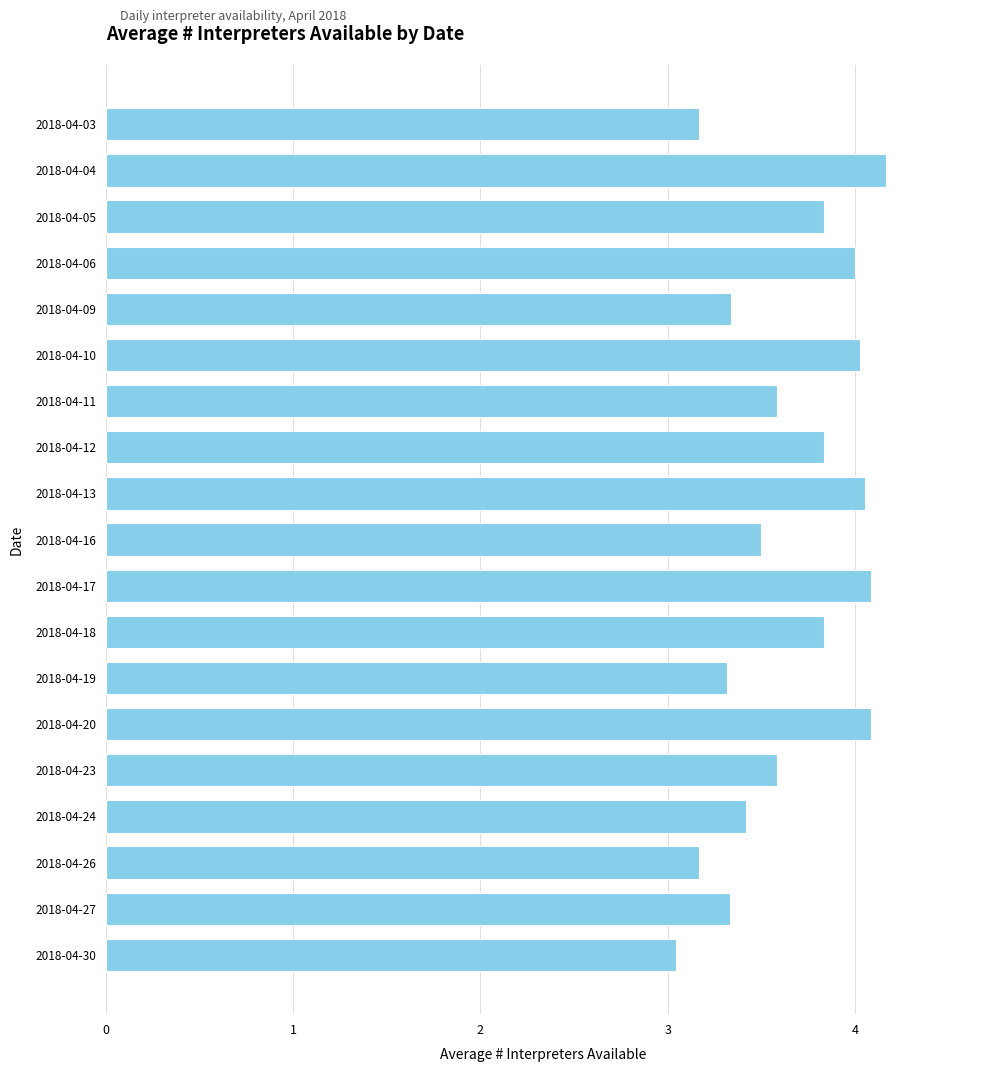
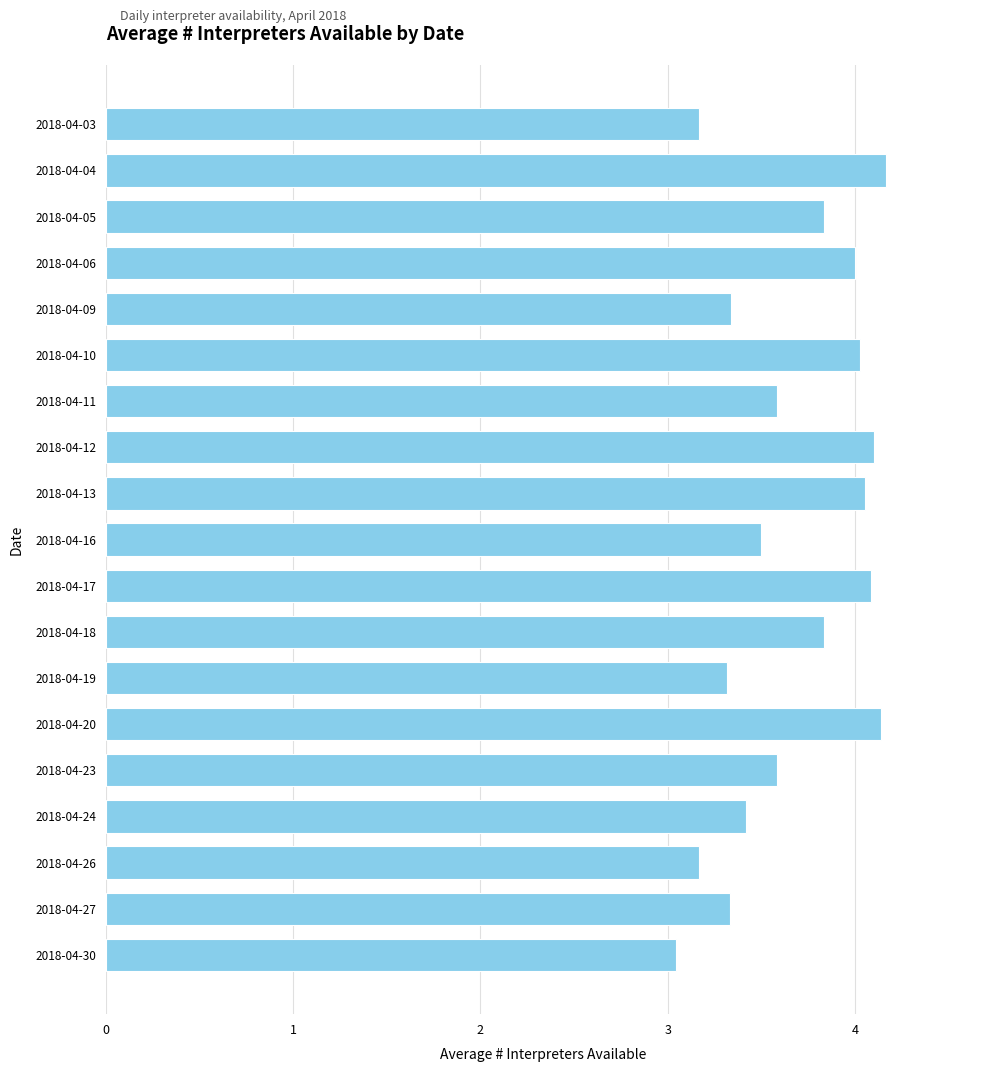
  {
    "2018-04-03": 3.17,
    "2018-04-04": 4.17,
    "2018-04-05": 3.83,
    "2018-04-06": 4.00,
    "2018-04-09": 3.34,
    "2018-04-10": 4.03,
    "2018-04-11": 3.58,
-   "2018-04-12": 3.83,
+   "2018-04-12": 4.10,
    "2018-04-13": 4.06,
    "2018-04-16": 3.50,
    "2018-04-17": 4.08,
    "2018-04-18": 3.83,
    "2018-04-19": 3.31,
-   "2018-04-20": 4.08,
+   "2018-04-20": 4.14,
    "2018-04-23": 3.58,
    "2018-04-24": 3.42,
    "2018-04-26": 3.17,
    "2018-04-27": 3.33,
    "2018-04-30": 3.04
  }
